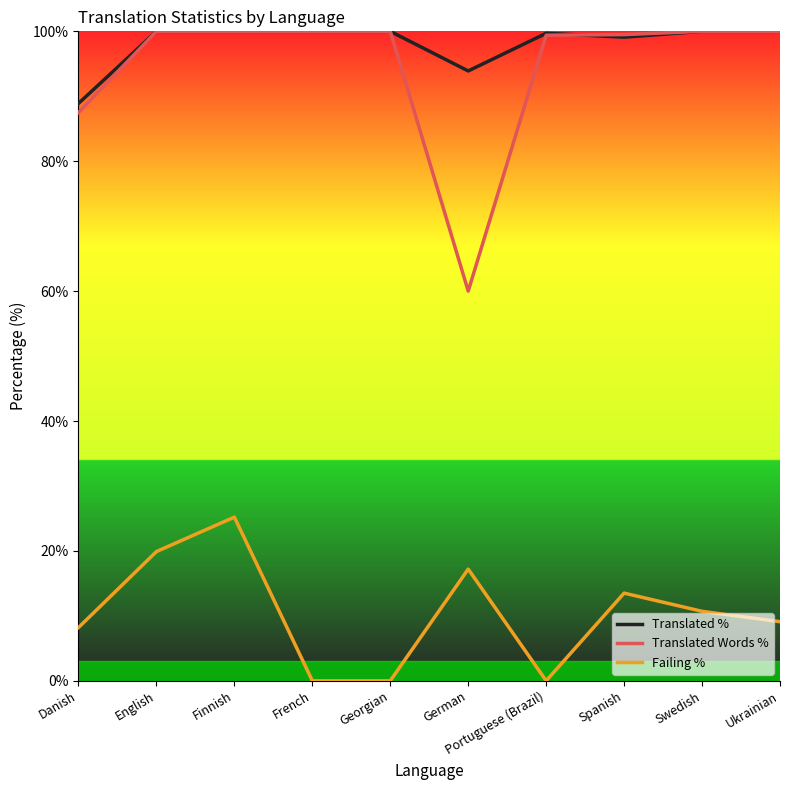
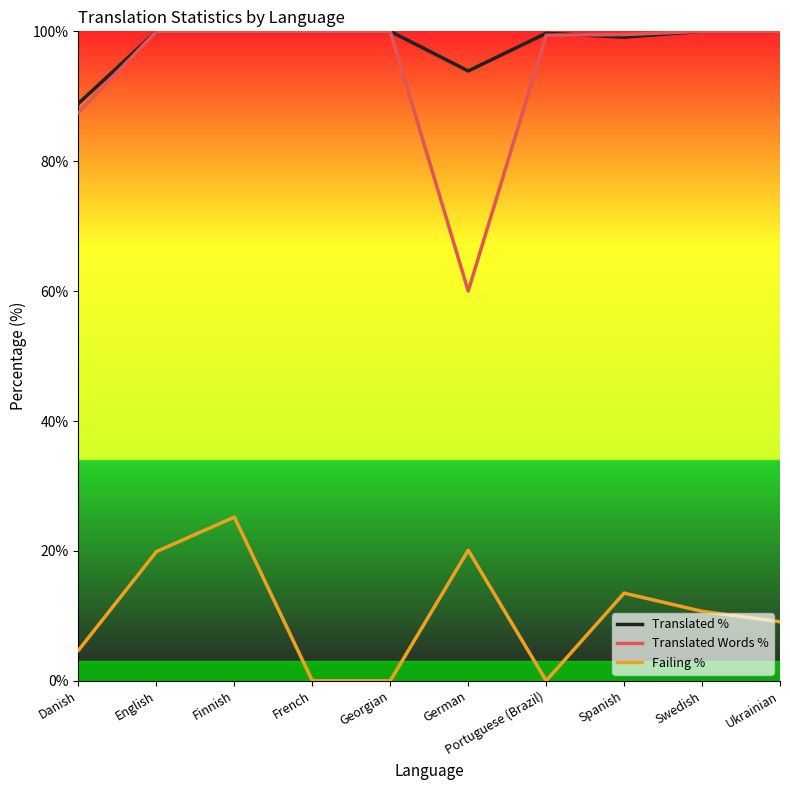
  {
    "Translated %": {
      "Danish": "89%",
      "German": "94%",
      "Spanish": "99%"
    },
    "Translated Words %": {
      "Danish": "88%",
      "German": "60%",
      "Spanish": "100%"
    },
    "Failing %": {
-     "Danish": "8%",
+     "Danish": "5%",
      "English": "20%",
      "Finnish": "25%",
-     "German": "17%",
+     "German": "20%",
      "Spanish": "14%",
      "Swedish": "11%",
      "Ukrainian": "9%"
    }
  }
